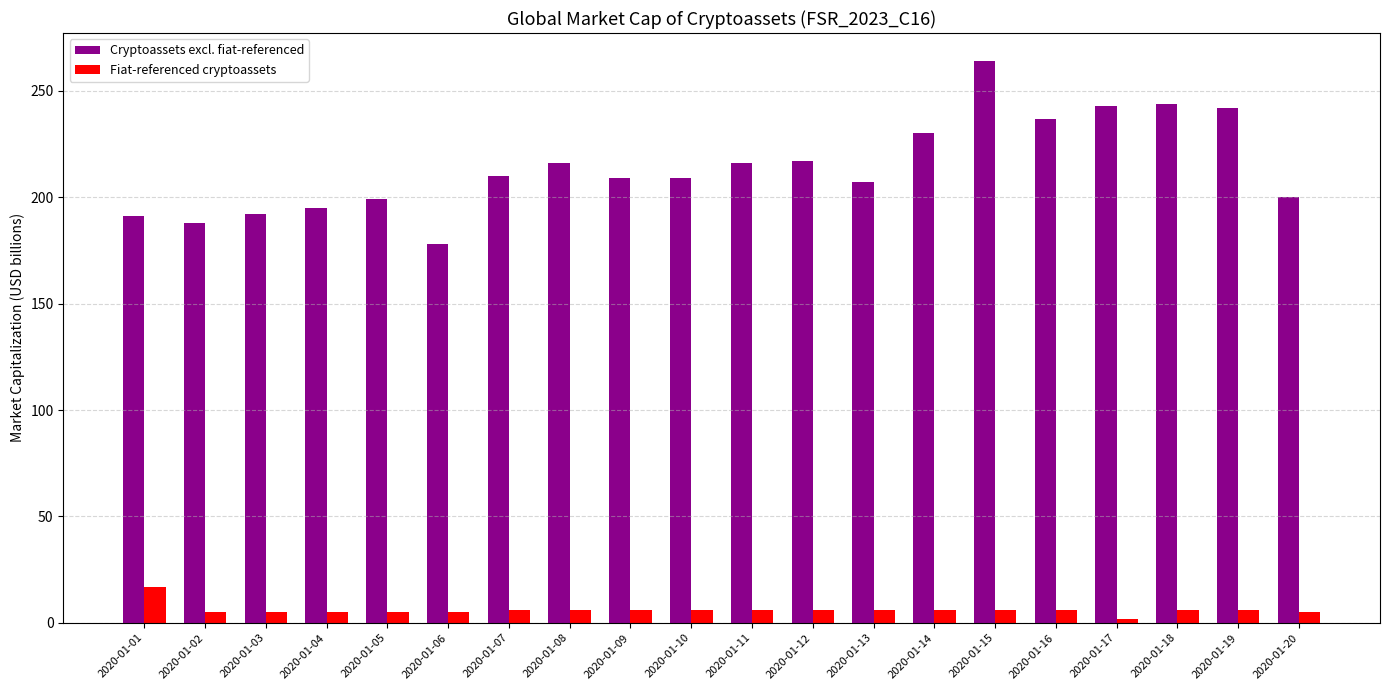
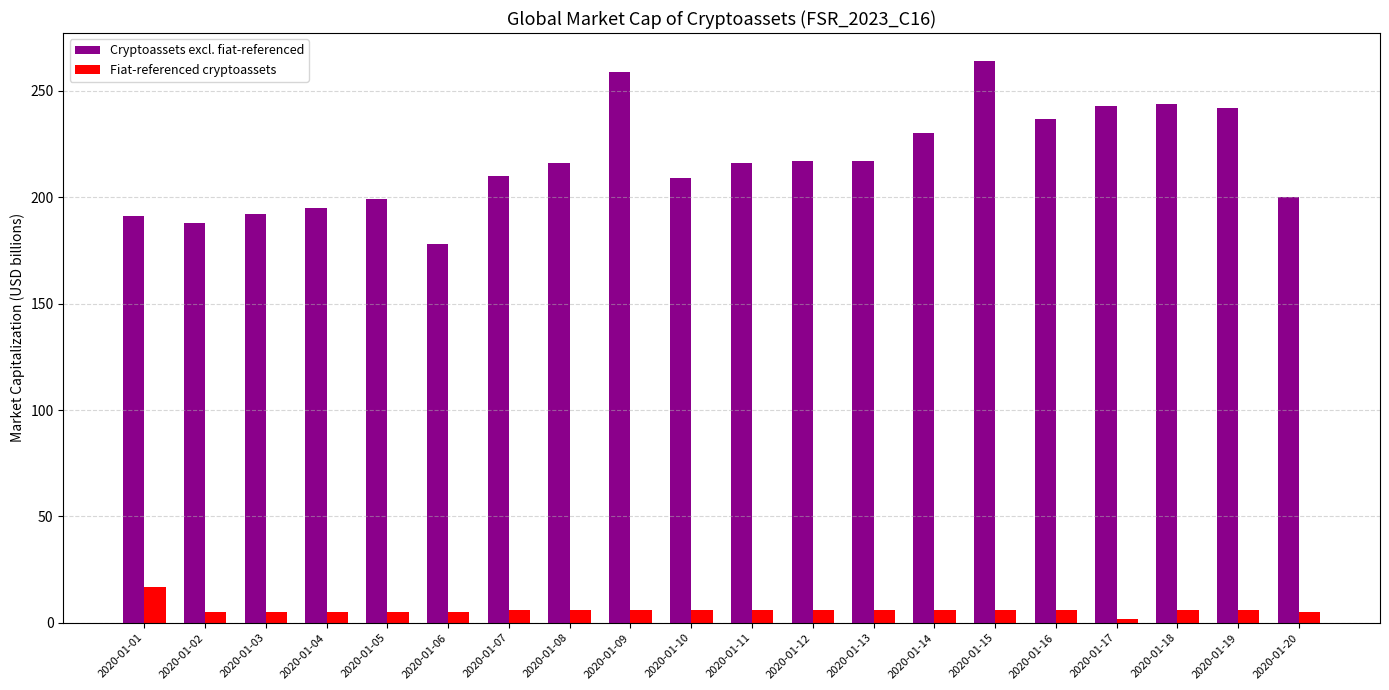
  {
    "Cryptoassets excl. fiat-referenced": {
      "2020-01-01": 191,
      "2020-01-02": 188,
      "2020-01-03": 192,
      "2020-01-04": 195,
      "2020-01-05": 199,
      "2020-01-06": 178,
      "2020-01-07": 210,
      "2020-01-08": 216,
-     "2020-01-09": 209,
+     "2020-01-09": 259,
      "2020-01-10": 209,
      "2020-01-11": 216,
      "2020-01-12": 217,
-     "2020-01-13": 207,
+     "2020-01-13": 217,
      "2020-01-14": 230,
      "2020-01-15": 264,
      "2020-01-16": 237,
      "2020-01-17": 243,
      "2020-01-18": 244,
      "2020-01-19": 242,
      "2020-01-20": 200
    },
    "Fiat-referenced cryptoassets": {
      "2020-01-01": 17,
      "2020-01-02": 5,
      "2020-01-03": 5,
      "2020-01-04": 5,
      "2020-01-05": 5,
      "2020-01-06": 5,
      "2020-01-07": 6,
      "2020-01-08": 6,
      "2020-01-09": 6,
      "2020-01-10": 6,
      "2020-01-11": 6,
      "2020-01-12": 6,
      "2020-01-13": 6,
      "2020-01-14": 6,
      "2020-01-15": 6,
      "2020-01-16": 6,
      "2020-01-17": 2,
      "2020-01-18": 6,
      "2020-01-19": 6,
      "2020-01-20": 5
    }
  }
